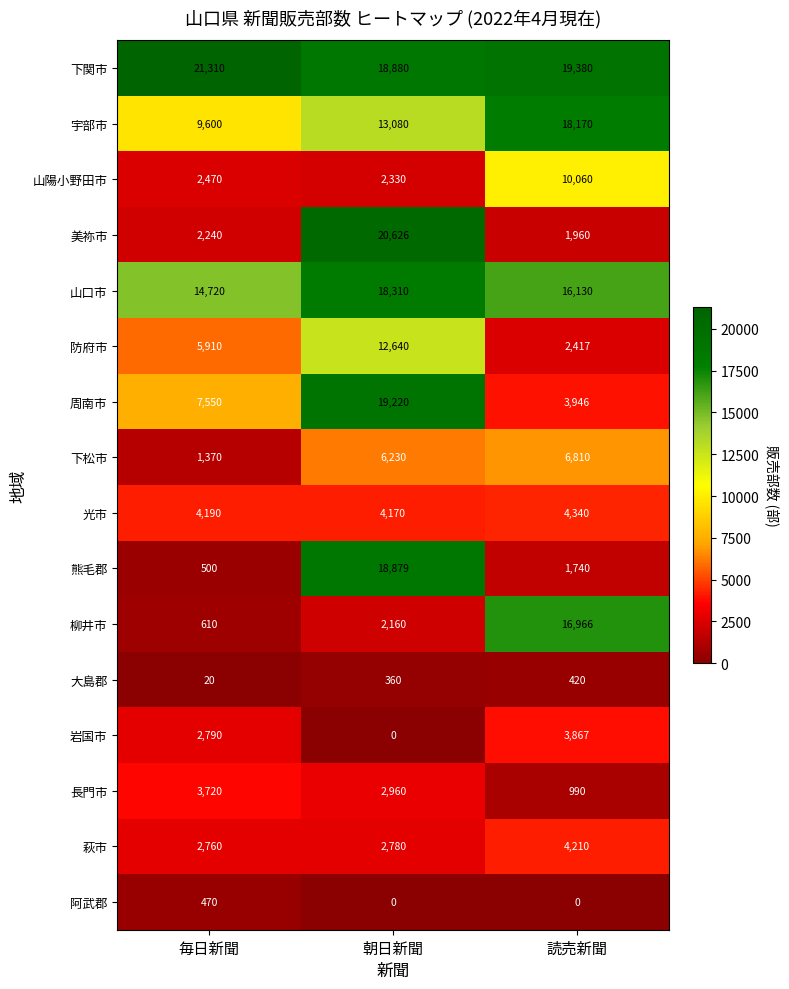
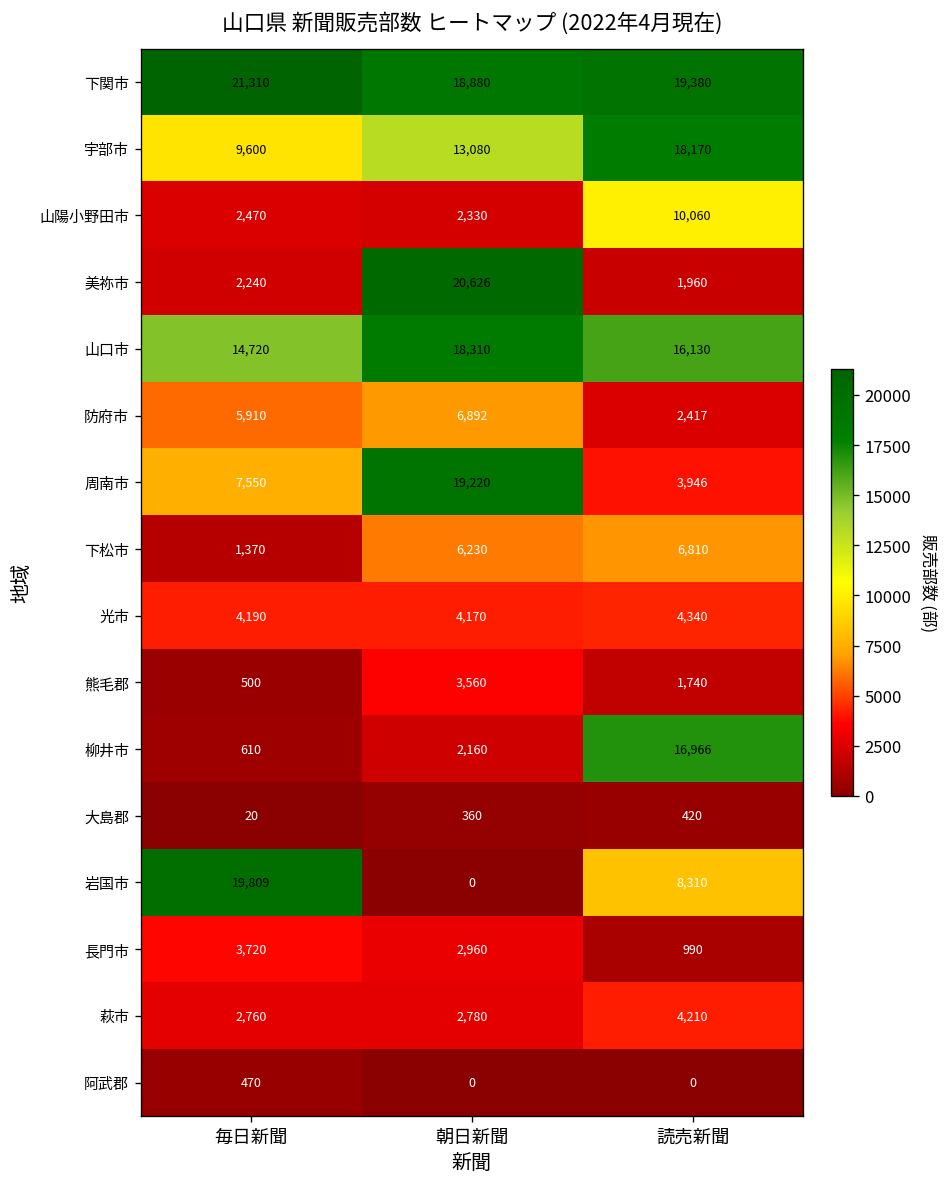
  {
    "下関市": {
      "毎日新聞": "21,310",
      "朝日新聞": "18,880",
      "読売新聞": "19,380"
    },
    "宇部市": {
      "毎日新聞": "9,600",
      "朝日新聞": "13,080",
      "読売新聞": "18,170"
    },
    "山陽小野田市": {
      "毎日新聞": "2,470",
      "朝日新聞": "2,330",
      "読売新聞": "10,060"
    },
    "美祢市": {
      "毎日新聞": "2,240",
      "朝日新聞": "20,626",
      "読売新聞": "1,960"
    },
    "山口市": {
      "毎日新聞": "14,720",
      "朝日新聞": "18,310",
      "読売新聞": "16,130"
    },
    "防府市": {
      "毎日新聞": "5,910",
-     "朝日新聞": "12,640",
+     "朝日新聞": "6,892",
      "読売新聞": "2,417"
    },
    "周南市": {
      "毎日新聞": "7,550",
      "朝日新聞": "19,220",
      "読売新聞": "3,946"
    },
    "下松市": {
      "毎日新聞": "1,370",
      "朝日新聞": "6,230",
      "読売新聞": "6,810"
    },
    "光市": {
      "毎日新聞": "4,190",
      "朝日新聞": "4,170",
      "読売新聞": "4,340"
    },
    "熊毛郡": {
      "毎日新聞": "500",
-     "朝日新聞": "18,879",
+     "朝日新聞": "3,560",
      "読売新聞": "1,740"
    },
    "柳井市": {
      "毎日新聞": "610",
      "朝日新聞": "2,160",
      "読売新聞": "16,966"
    },
    "大島郡": {
      "毎日新聞": "20",
      "朝日新聞": "360",
      "読売新聞": "420"
    },
    "岩国市": {
-     "毎日新聞": "2,790",
+     "毎日新聞": "19,809",
      "朝日新聞": "0",
-     "読売新聞": "3,867"
+     "読売新聞": "8,310"
    },
    "長門市": {
      "毎日新聞": "3,720",
      "朝日新聞": "2,960",
      "読売新聞": "990"
    },
    "萩市": {
      "毎日新聞": "2,760",
      "朝日新聞": "2,780",
      "読売新聞": "4,210"
    },
    "阿武郡": {
      "毎日新聞": "470",
      "朝日新聞": "0",
      "読売新聞": "0"
    }
  }
